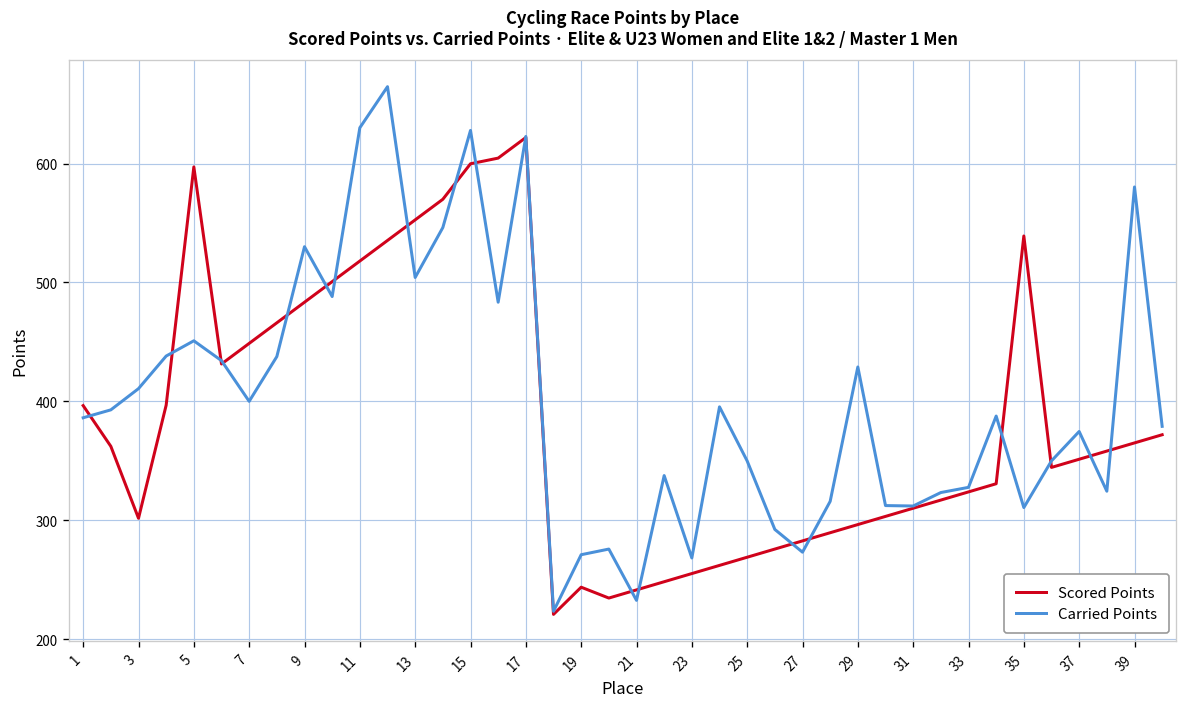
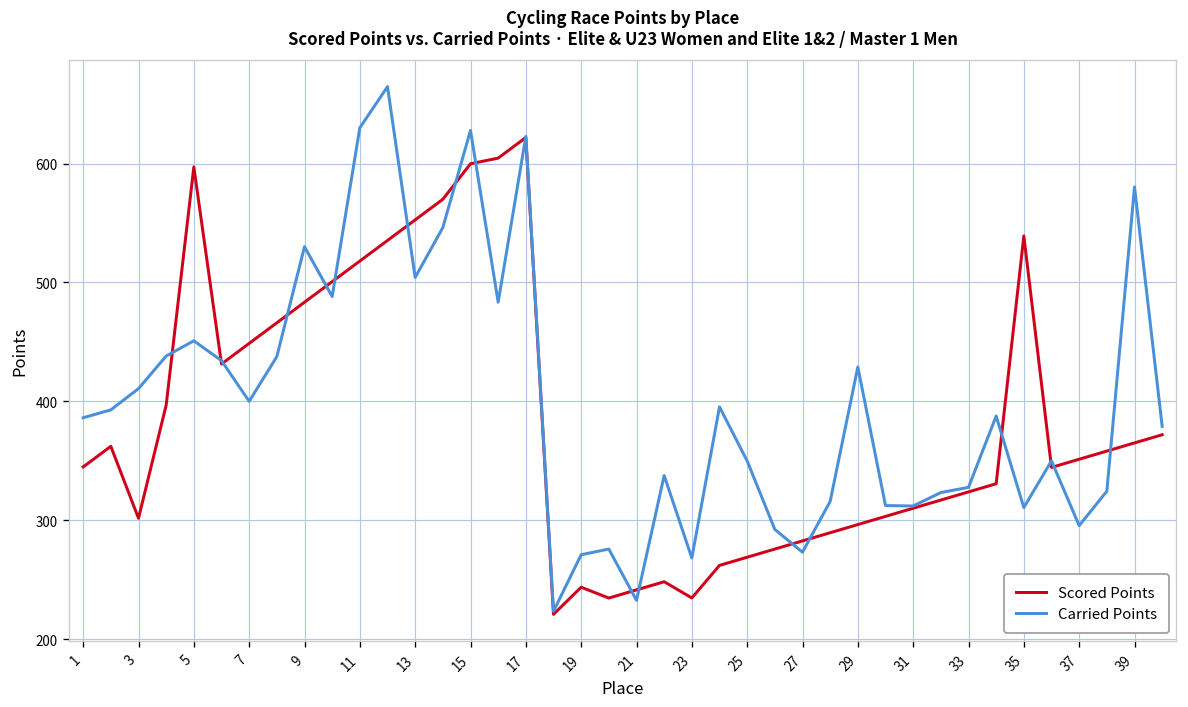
  {
    "Scored Points": {
-     "1": 400,
+     "1": 340,
      "3": 300,
      "5": 600,
      "7": 450,
      "9": 480,
      "11": 520,
      "13": 550,
      "15": 600,
      "19": 240,
      "21": 240,
-     "23": 260,
+     "23": 230,
      "25": 270,
      "27": 280,
      "29": 300,
      "33": 320,
      "35": 540,
      "37": 350,
      "39": 370
    },
    "Carried Points": {
      "1": 390,
      "3": 410,
      "5": 450,
      "7": 400,
      "9": 530,
      "11": 630,
      "13": 500,
      "15": 630,
      "19": 270,
      "21": 230,
      "23": 270,
      "25": 350,
      "27": 270,
      "29": 430,
      "33": 330,
      "35": 310,
-     "37": 370,
+     "37": 300,
      "39": 580
    }
  }
